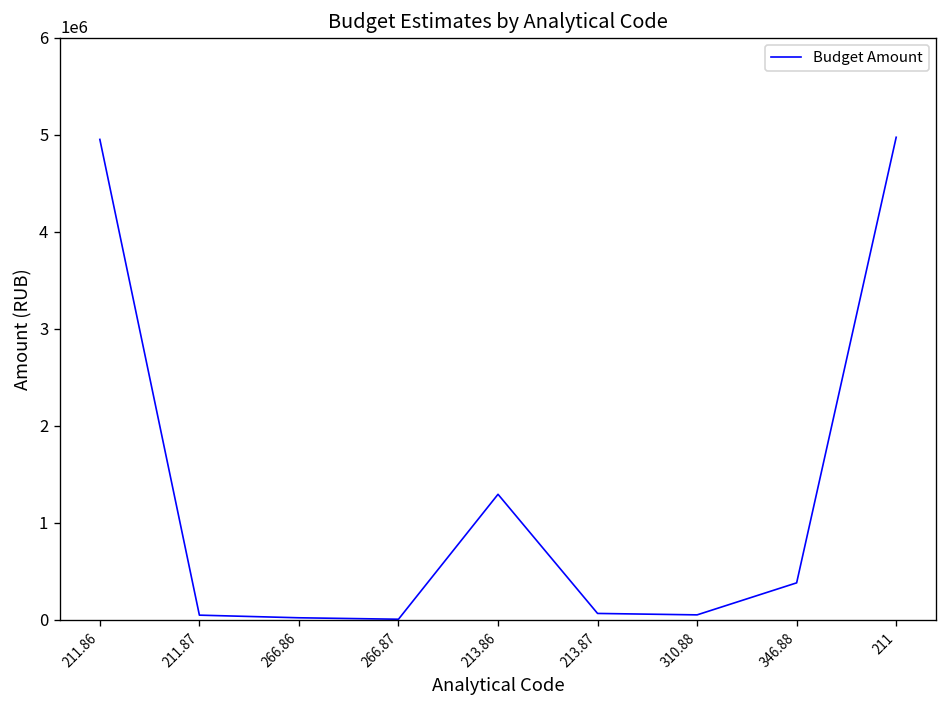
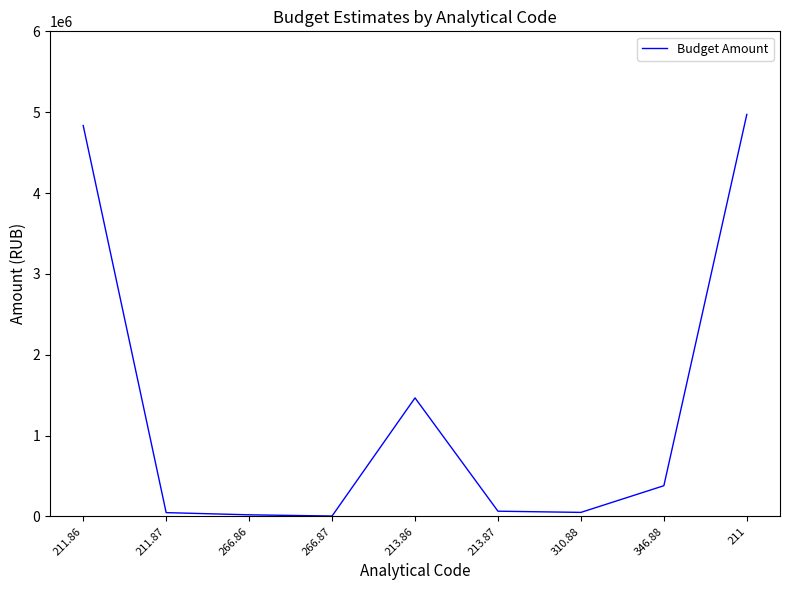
  {
-   "211.86": 5000000,
+   "211.86": 4800000,
    "211.87": 0,
    "266.86": 0,
    "266.87": 0,
-   "213.86": 1300000,
+   "213.86": 1500000,
    "213.87": 100000,
    "310.88": 100000,
    "346.88": 400000,
    "211": 5000000
  }
